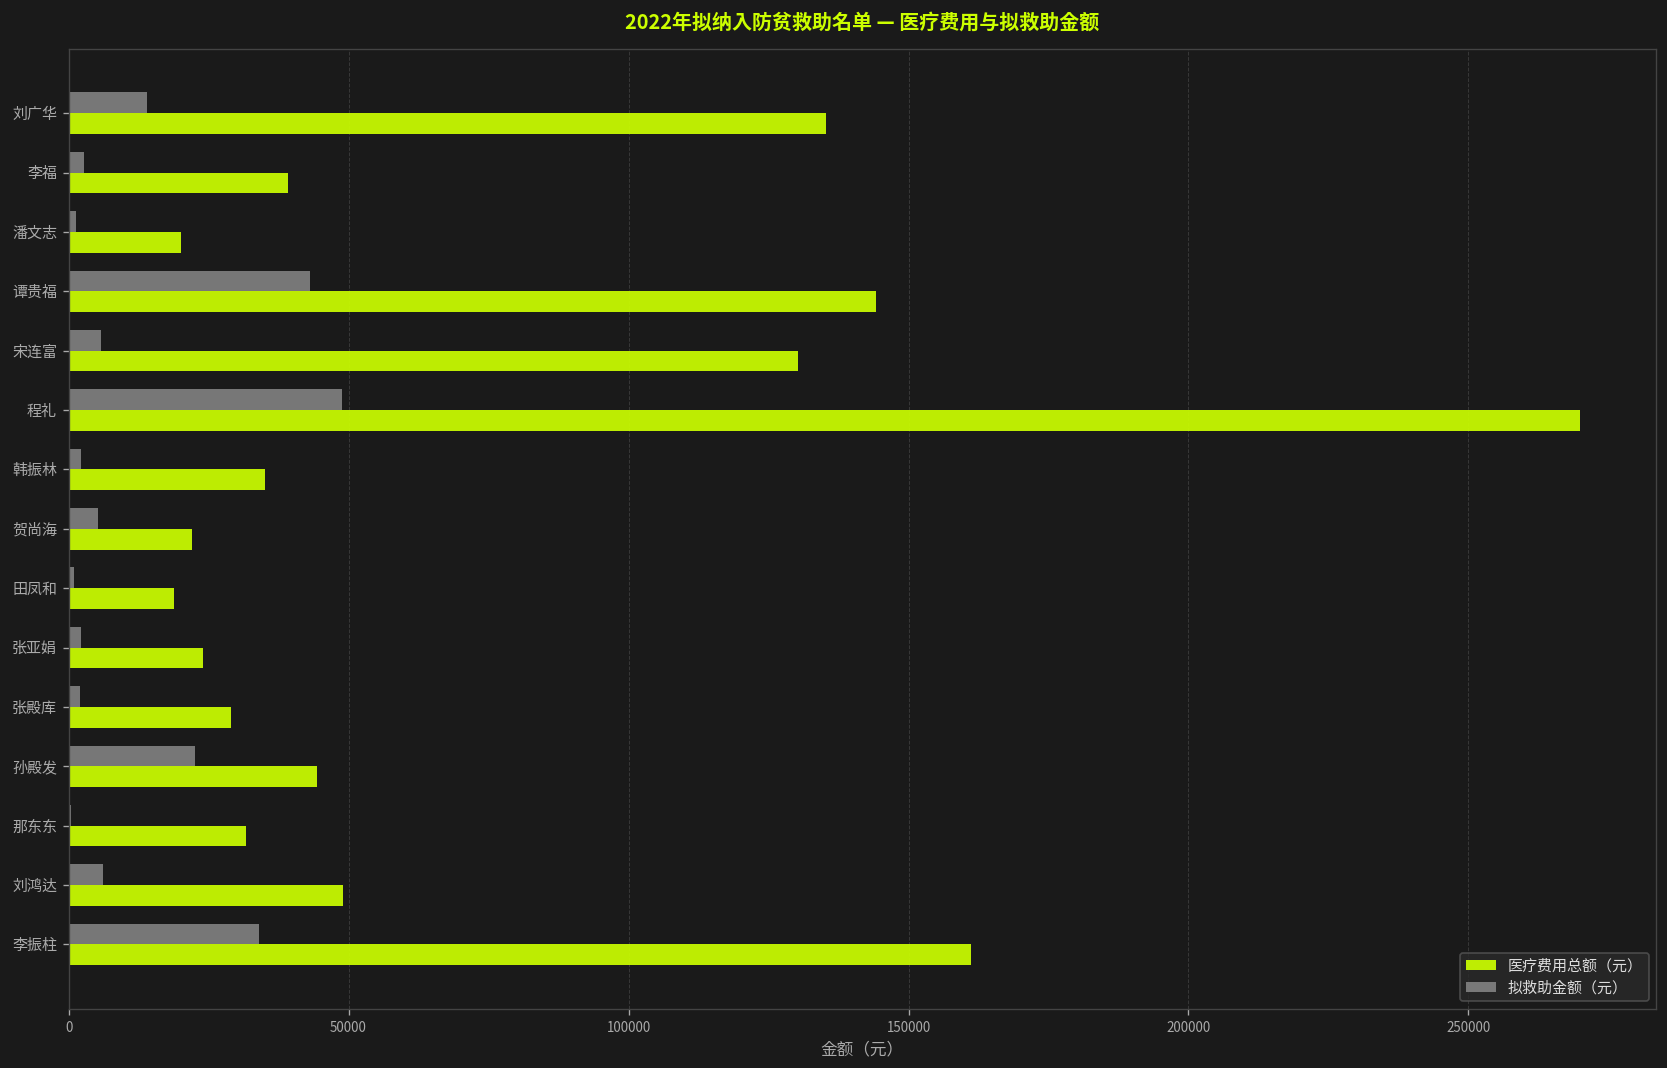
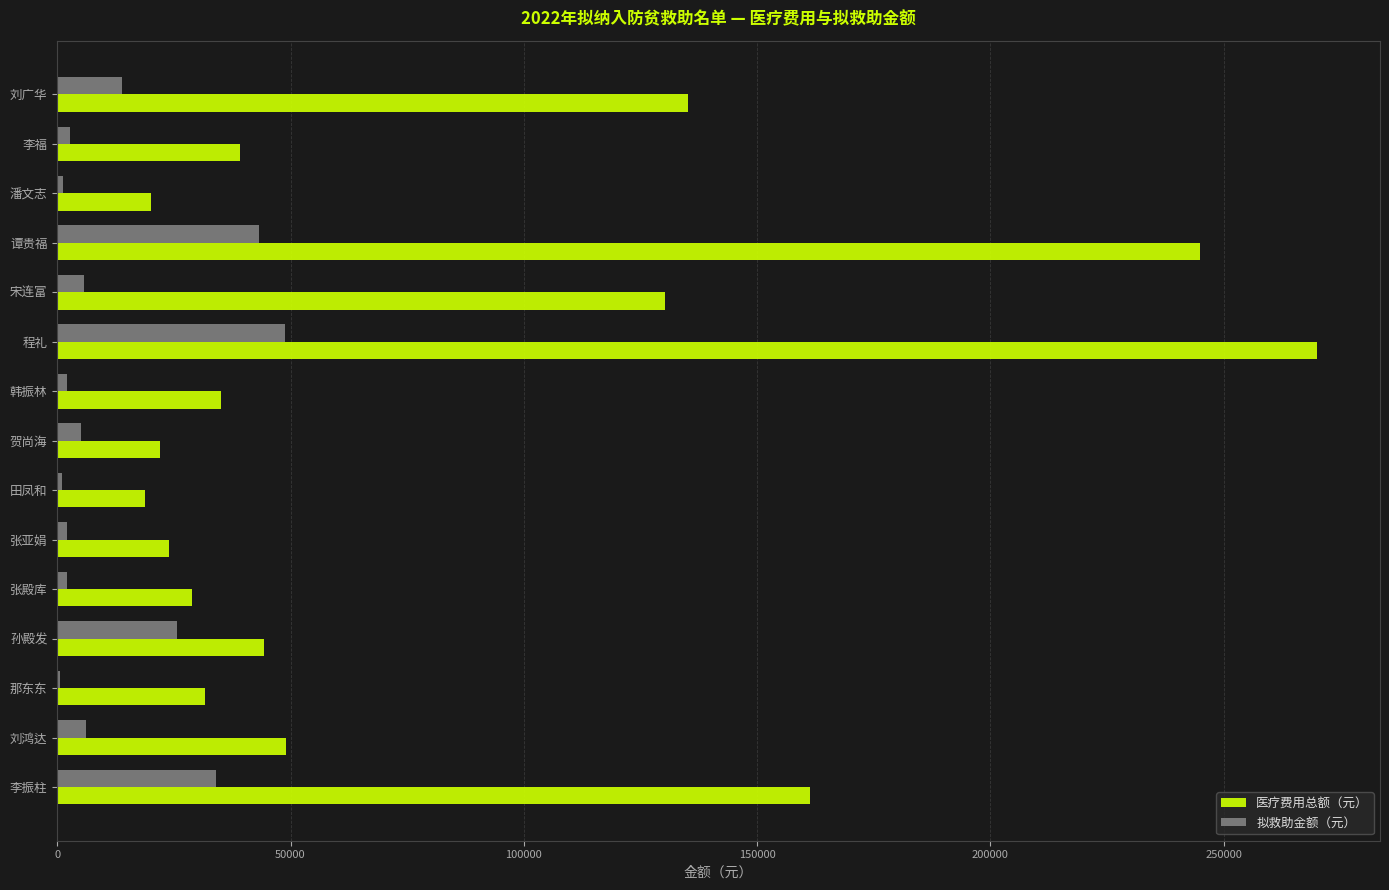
  {
    "医疗费用总额（元）": {
      "刘广华": 135000,
      "李福": 39000,
      "潘文志": 20000,
-     "谭贵福": 144000,
+     "谭贵福": 245000,
      "宋连富": 130000,
      "程礼": 270000,
      "韩振林": 35000,
      "贺尚海": 22000,
      "田凤和": 19000,
      "张亚娟": 24000,
      "张殿库": 29000,
      "孙殿发": 44000,
      "那东东": 32000,
      "刘鸿达": 49000,
      "李振柱": 161000
    },
    "拟救助金额（元）": {
      "刘广华": 14000,
      "李福": 3000,
      "潘文志": 1000,
      "谭贵福": 43000,
      "宋连富": 6000,
      "程礼": 49000,
      "韩振林": 2000,
      "贺尚海": 5000,
      "田凤和": 1000,
      "张亚娟": 2000,
      "张殿库": 2000,
-     "孙殿发": 23000,
+     "孙殿发": 26000,
      "刘鸿达": 6000,
      "李振柱": 34000
    }
  }
